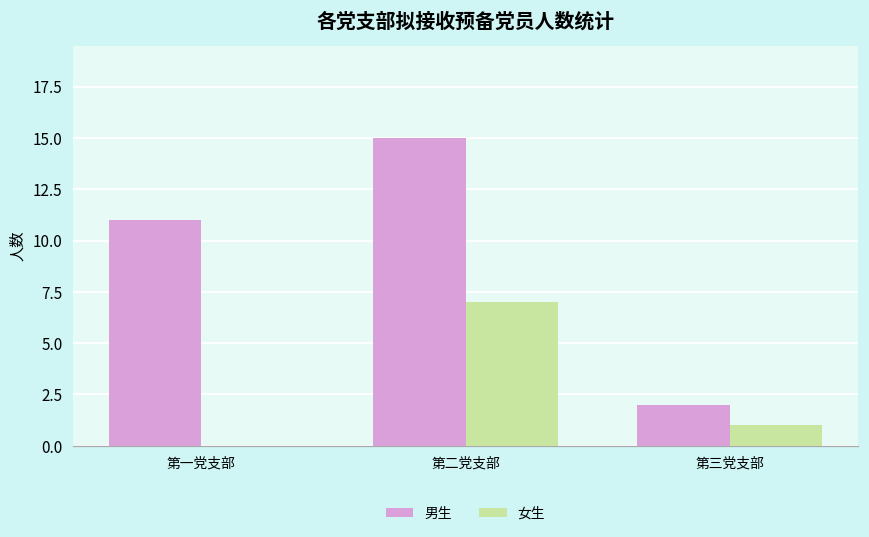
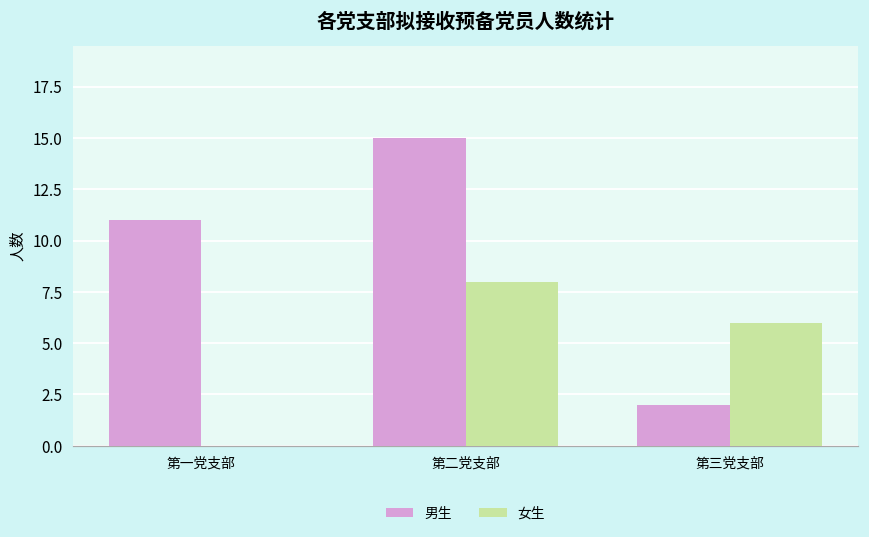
  {
    "男生": {
      "第一党支部": 11,
      "第二党支部": 15,
      "第三党支部": 2
    },
    "女生": {
      "第一党支部": 0,
-     "第二党支部": 7,
-     "第三党支部": 1
+     "第二党支部": 8,
+     "第三党支部": 6
    }
  }
